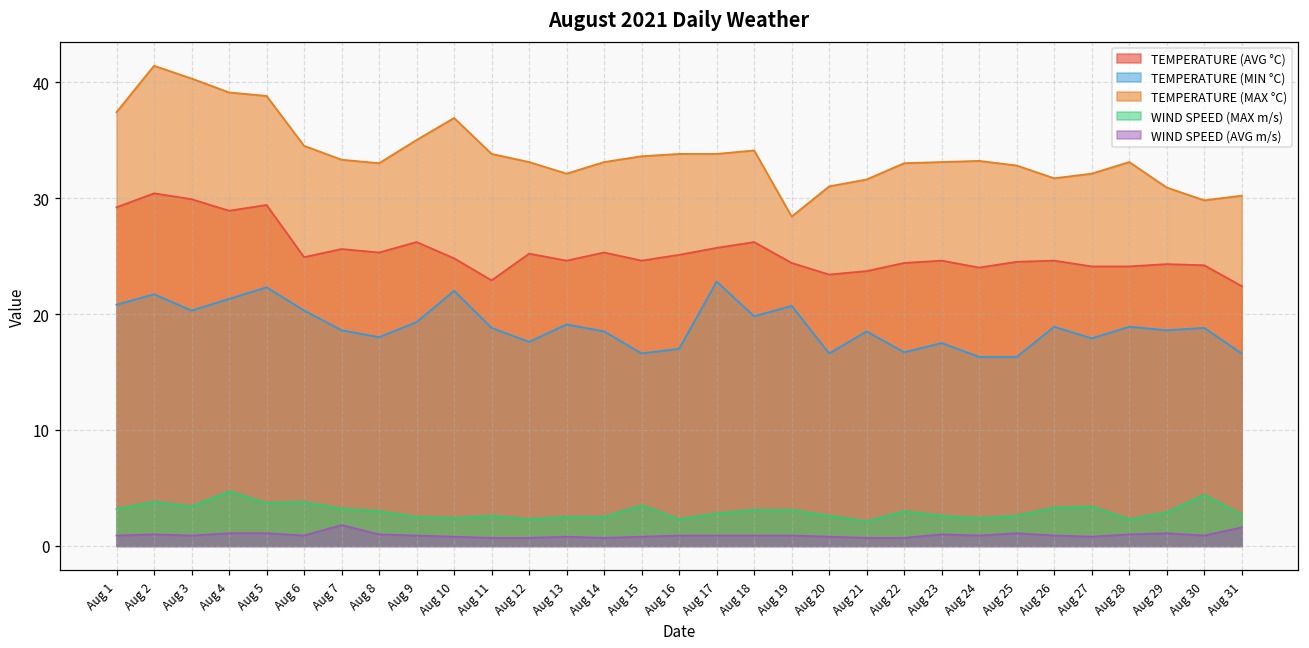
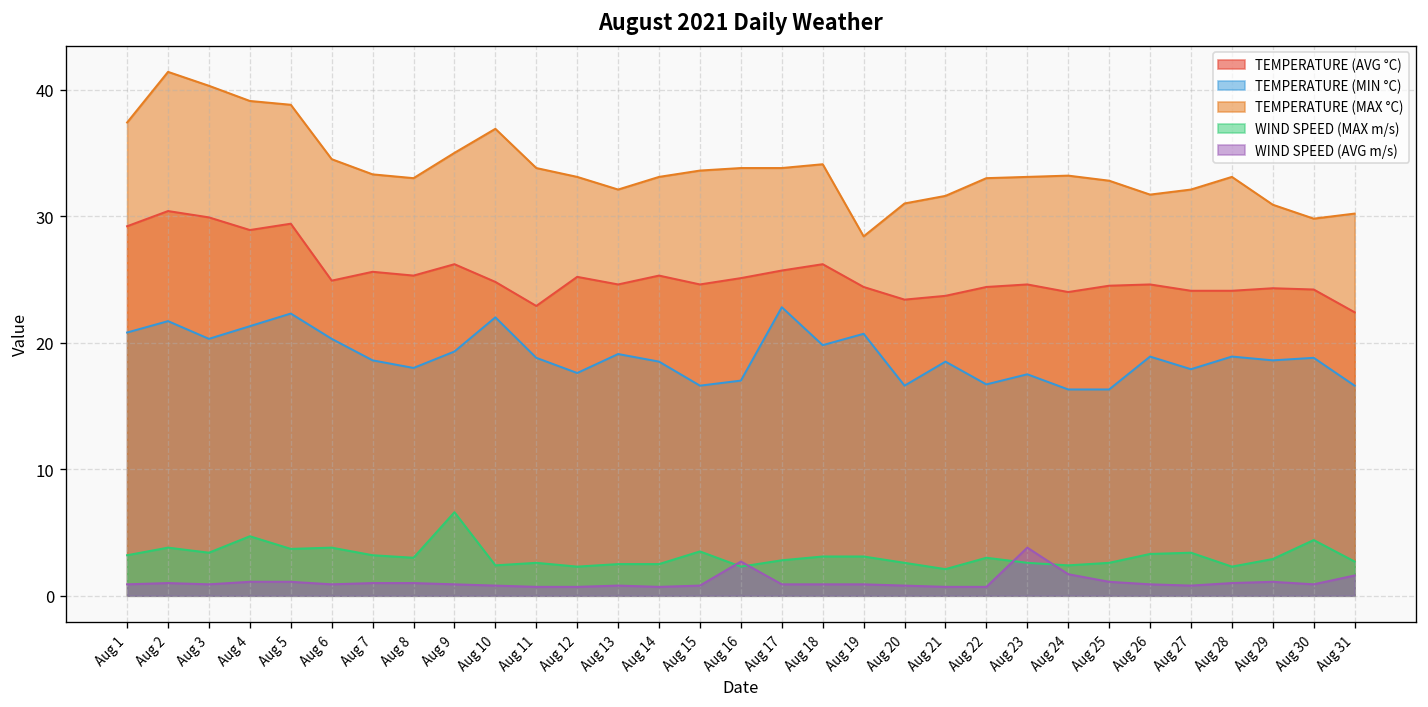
  {
    "TEMPERATURE (MIN °C)": {
      "Aug 1": 20.8,
      "Aug 2": 21.7,
      "Aug 3": 20.3,
      "Aug 4": 21.3,
      "Aug 5": 22.3,
      "Aug 6": 20.3,
      "Aug 7": 18.6,
      "Aug 8": 18.0,
      "Aug 9": 19.3,
      "Aug 10": 22.0,
      "Aug 11": 18.8,
      "Aug 12": 17.6,
      "Aug 13": 19.1,
      "Aug 14": 18.5,
      "Aug 15": 16.6,
      "Aug 16": 17.0,
      "Aug 17": 22.8,
      "Aug 18": 19.8,
      "Aug 19": 20.7,
      "Aug 20": 16.6,
      "Aug 21": 18.5,
      "Aug 22": 16.7,
      "Aug 23": 17.5,
      "Aug 24": 16.3,
      "Aug 25": 16.3,
      "Aug 26": 18.9,
      "Aug 27": 17.9,
      "Aug 28": 18.9,
      "Aug 29": 18.6,
      "Aug 30": 18.8,
      "Aug 31": 16.6
    },
    "WIND SPEED (MAX m/s)": {
      "Aug 1": 3.2,
      "Aug 2": 3.8,
      "Aug 3": 3.4,
      "Aug 4": 4.7,
      "Aug 5": 3.7,
      "Aug 6": 3.8,
      "Aug 7": 3.2,
      "Aug 8": 3.0,
-     "Aug 9": 2.5,
+     "Aug 9": 6.6,
      "Aug 10": 2.4,
      "Aug 11": 2.6,
      "Aug 12": 2.3,
      "Aug 13": 2.5,
      "Aug 14": 2.5,
      "Aug 15": 3.5,
      "Aug 16": 2.3,
      "Aug 17": 2.8,
      "Aug 18": 3.1,
      "Aug 19": 3.1,
      "Aug 20": 2.6,
      "Aug 21": 2.1,
      "Aug 22": 3.0,
      "Aug 23": 2.6,
      "Aug 24": 2.4,
      "Aug 25": 2.6,
      "Aug 26": 3.3,
      "Aug 27": 3.4,
      "Aug 28": 2.3,
      "Aug 29": 2.9,
      "Aug 30": 4.4,
      "Aug 31": 2.7
    },
    "WIND SPEED (AVG m/s)": {
      "Aug 1": 0.9,
      "Aug 2": 1.0,
      "Aug 3": 0.9,
      "Aug 4": 1.1,
      "Aug 5": 1.1,
      "Aug 6": 0.9,
-     "Aug 7": 1.8,
+     "Aug 7": 1.0,
      "Aug 8": 1.0,
      "Aug 9": 0.9,
      "Aug 10": 0.8,
      "Aug 11": 0.7,
      "Aug 12": 0.7,
      "Aug 13": 0.8,
      "Aug 14": 0.7,
      "Aug 15": 0.8,
-     "Aug 16": 0.9,
+     "Aug 16": 2.7,
      "Aug 17": 0.9,
      "Aug 18": 0.9,
      "Aug 19": 0.9,
      "Aug 20": 0.8,
      "Aug 21": 0.7,
      "Aug 22": 0.7,
-     "Aug 23": 1.0,
-     "Aug 24": 0.9,
+     "Aug 23": 3.8,
+     "Aug 24": 1.7,
      "Aug 25": 1.1,
      "Aug 26": 0.9,
      "Aug 27": 0.8,
      "Aug 28": 1.0,
      "Aug 29": 1.1,
      "Aug 30": 0.9,
      "Aug 31": 1.6
    }
  }
